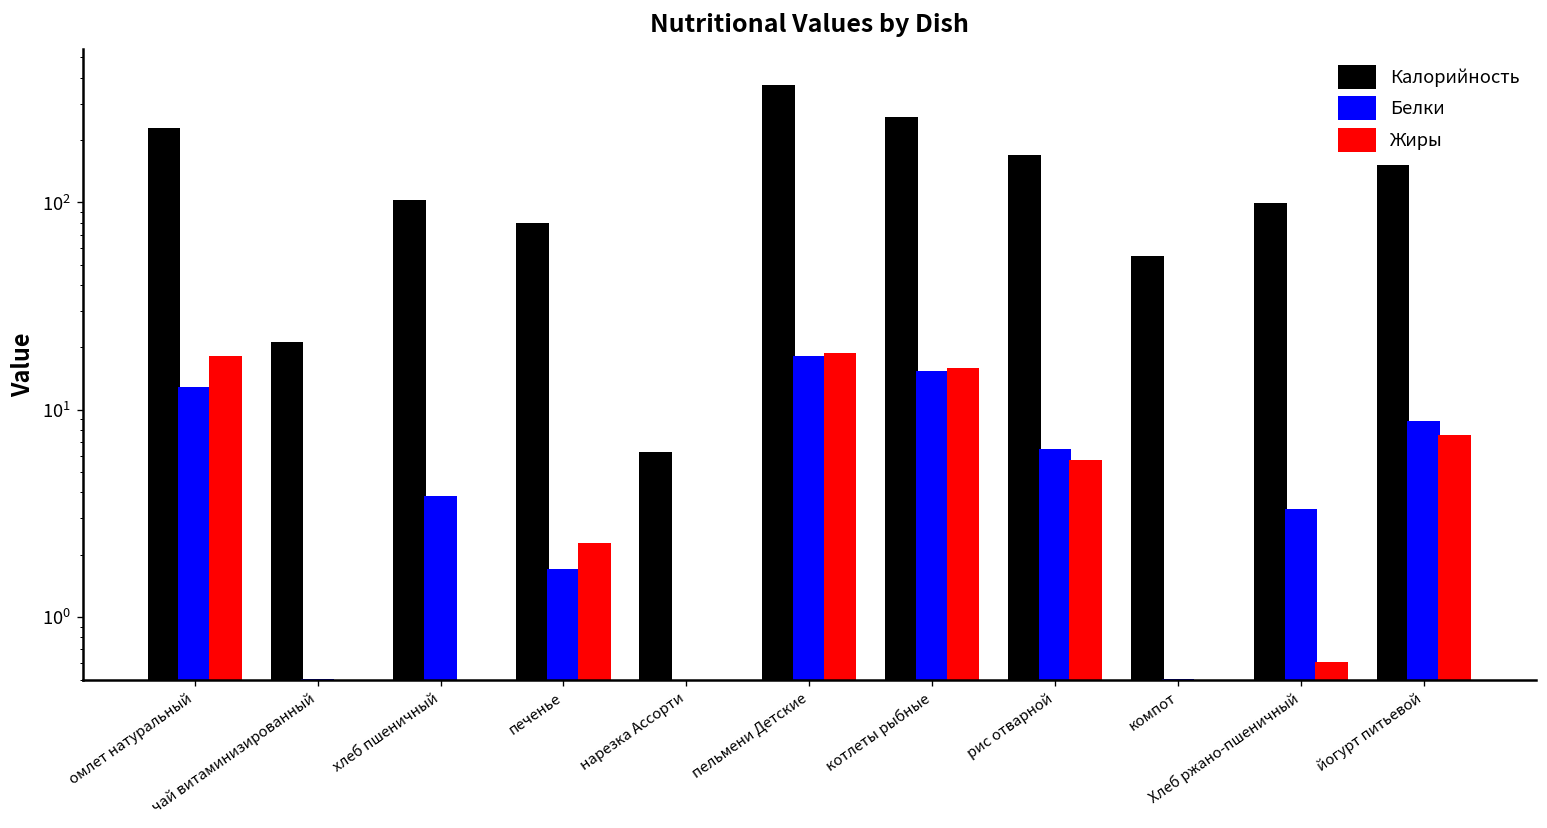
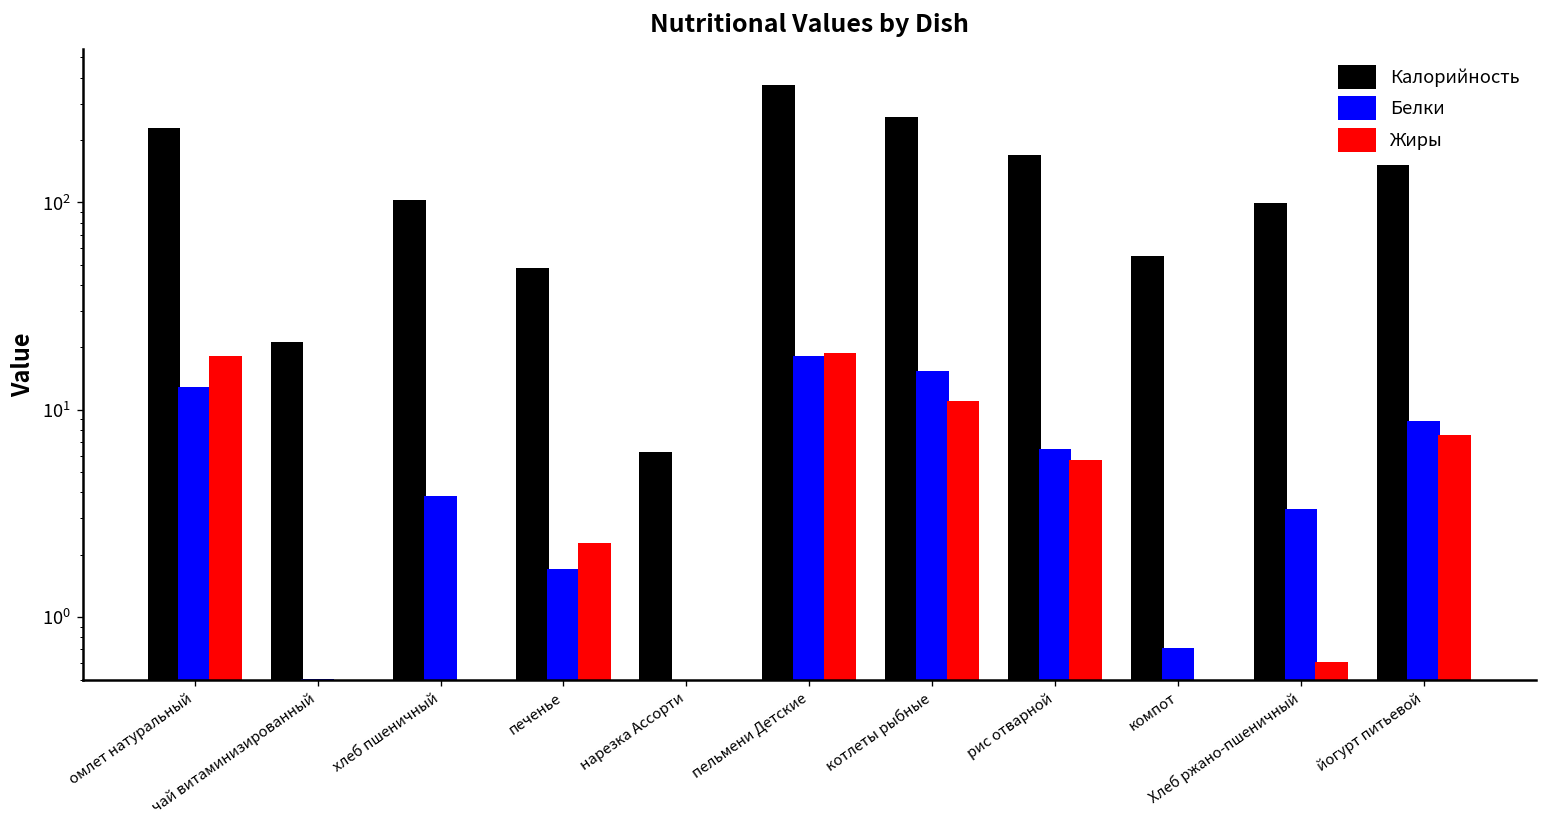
  {
    "Калорийность": {
      "омлет натуральный": 230,
      "чай витаминизированный": 21,
      "хлеб пшеничный": 100,
-     "печенье": 80,
+     "печенье": 48,
      "нарезка Ассорти": 6,
      "пельмени Детские": 360,
      "котлеты рыбные": 250,
      "рис отварной": 170,
      "компот": 55,
      "Хлеб ржано-пшеничный": 100,
      "йогурт питьевой": 150
    },
    "Белки": {
      "омлет натуральный": 13,
      "чай витаминизированный": 0.5,
      "хлеб пшеничный": 3.8,
      "печенье": 1.7,
      "пельмени Детские": 18,
      "котлеты рыбные": 15,
      "рис отварной": 6.4,
-     "компот": 0.5,
+     "компот": 0.7,
      "Хлеб ржано-пшеничный": 3.3,
      "йогурт питьевой": 9
    },
    "Жиры": {
      "омлет натуральный": 18,
      "печенье": 2.3,
      "пельмени Детские": 19,
-     "котлеты рыбные": 16,
+     "котлеты рыбные": 11,
      "рис отварной": 5.7,
      "Хлеб ржано-пшеничный": 0.60,
      "йогурт питьевой": 7.5
    }
  }
